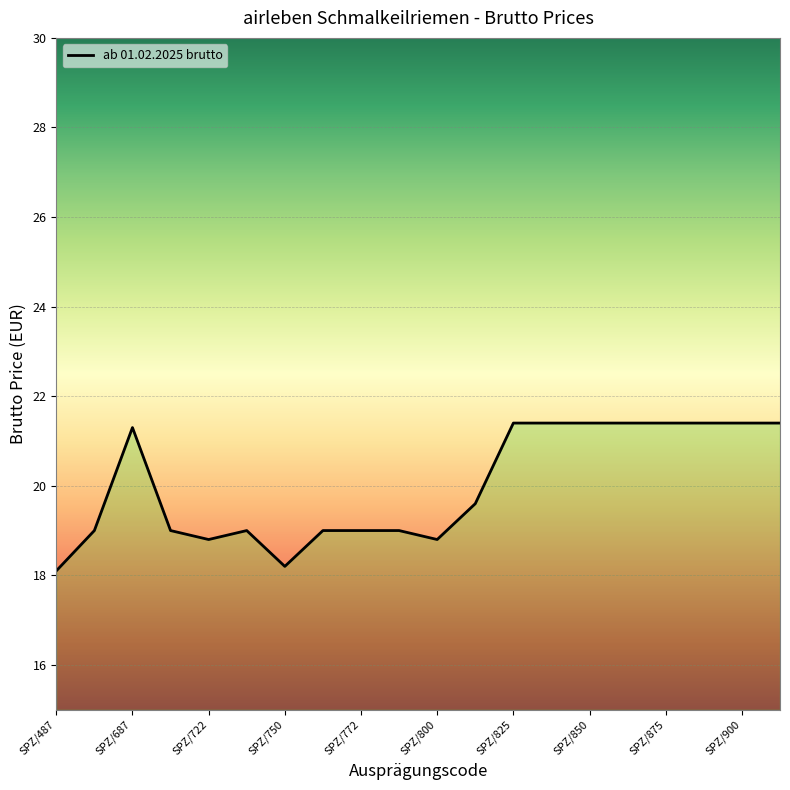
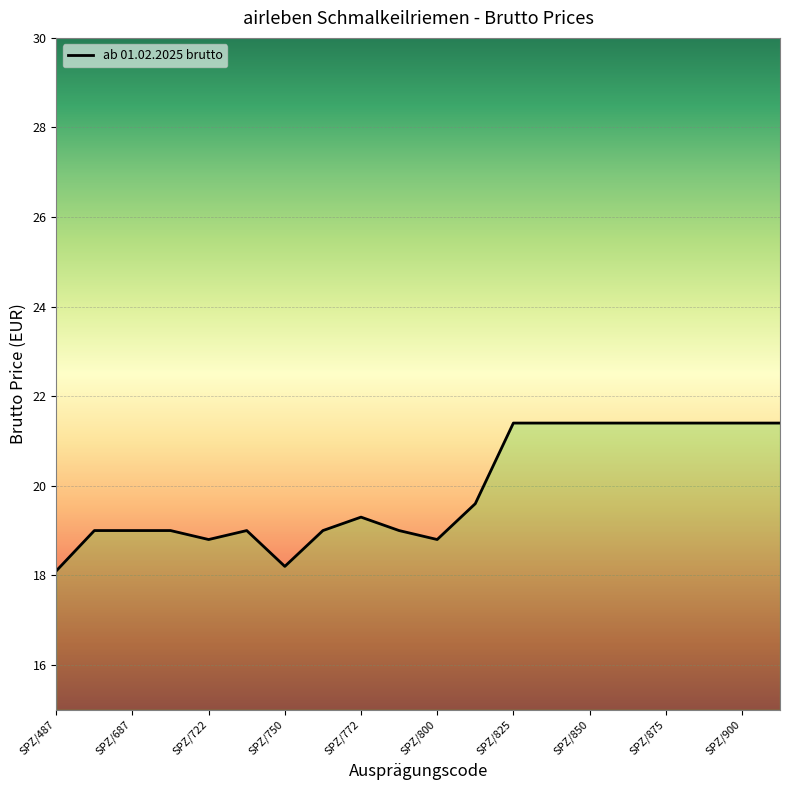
  {
    "SPZ/487": 18.1,
-   "SPZ/687": 21.3,
+   "SPZ/687": 19.0,
    "SPZ/722": 18.8,
    "SPZ/750": 18.2,
-   "SPZ/772": 19.0,
+   "SPZ/772": 19.3,
    "SPZ/800": 18.8,
    "SPZ/825": 21.4,
    "SPZ/850": 21.4,
    "SPZ/875": 21.4,
    "SPZ/900": 21.4
  }
